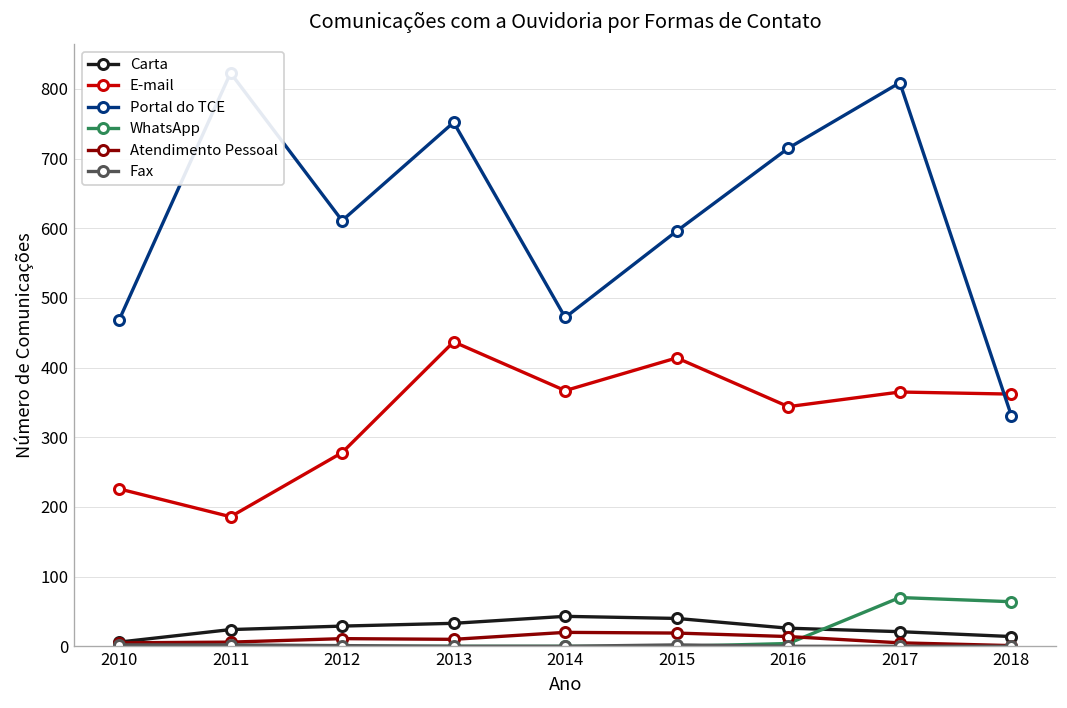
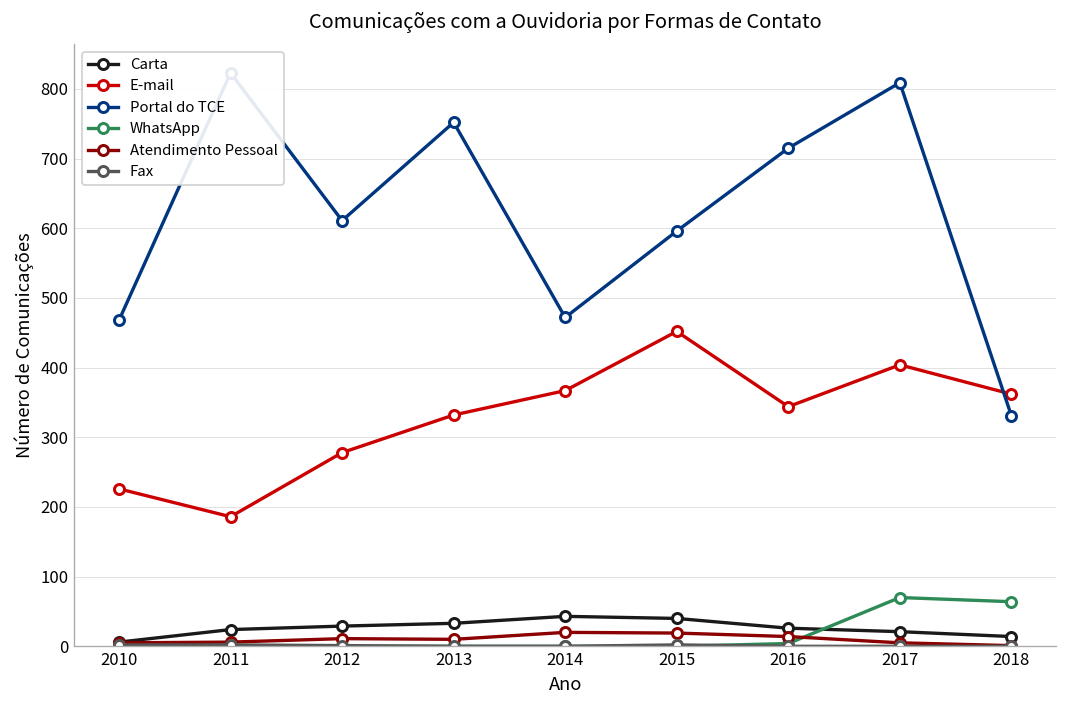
  {
    "Carta": {
      "2011": 20,
      "2012": 30,
      "2013": 30,
      "2014": 40,
      "2015": 40,
      "2016": 30,
      "2017": 20,
      "2018": 10
    },
    "E-mail": {
      "2010": 230,
      "2011": 190,
      "2012": 280,
-     "2013": 440,
+     "2013": 330,
      "2014": 370,
-     "2015": 410,
+     "2015": 450,
      "2016": 340,
-     "2017": 370,
+     "2017": 400,
      "2018": 360
    },
    "Portal do TCE": {
      "2010": 470,
      "2012": 610,
      "2013": 750,
      "2014": 470,
      "2015": 600,
      "2016": 720,
      "2017": 810,
      "2018": 330
    },
    "WhatsApp": {
      "2017": 70,
      "2018": 60
    },
    "Atendimento Pessoal": {
      "2012": 10,
      "2013": 10,
      "2014": 20,
      "2015": 20,
      "2016": 10,
      "2017": 10
    },
    "Fax": {
      "2017": 0
    }
  }
